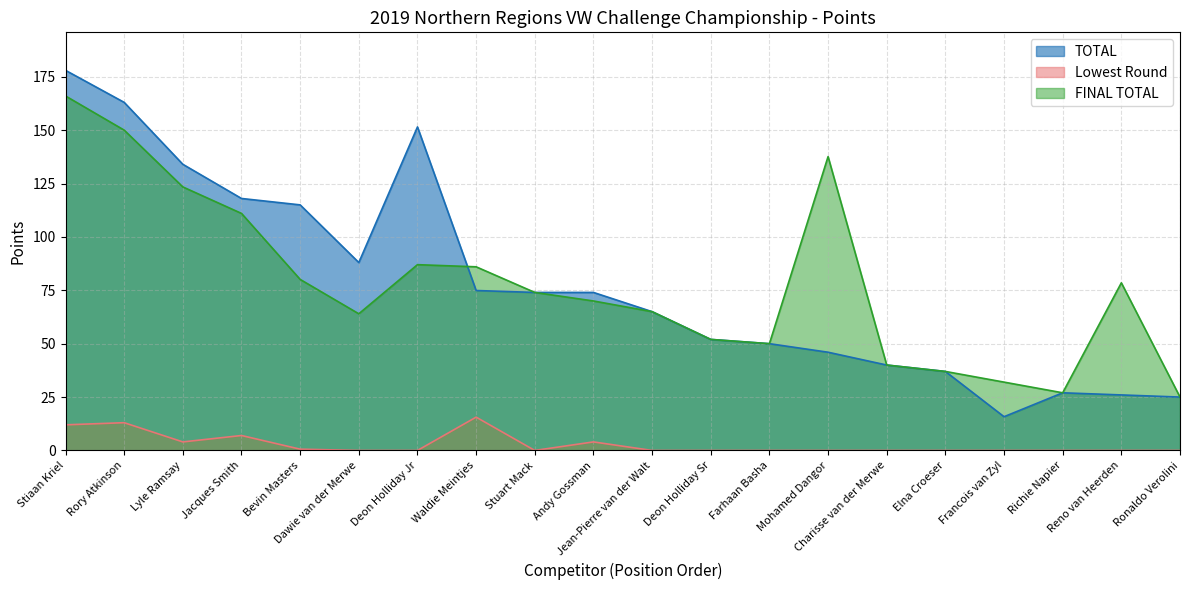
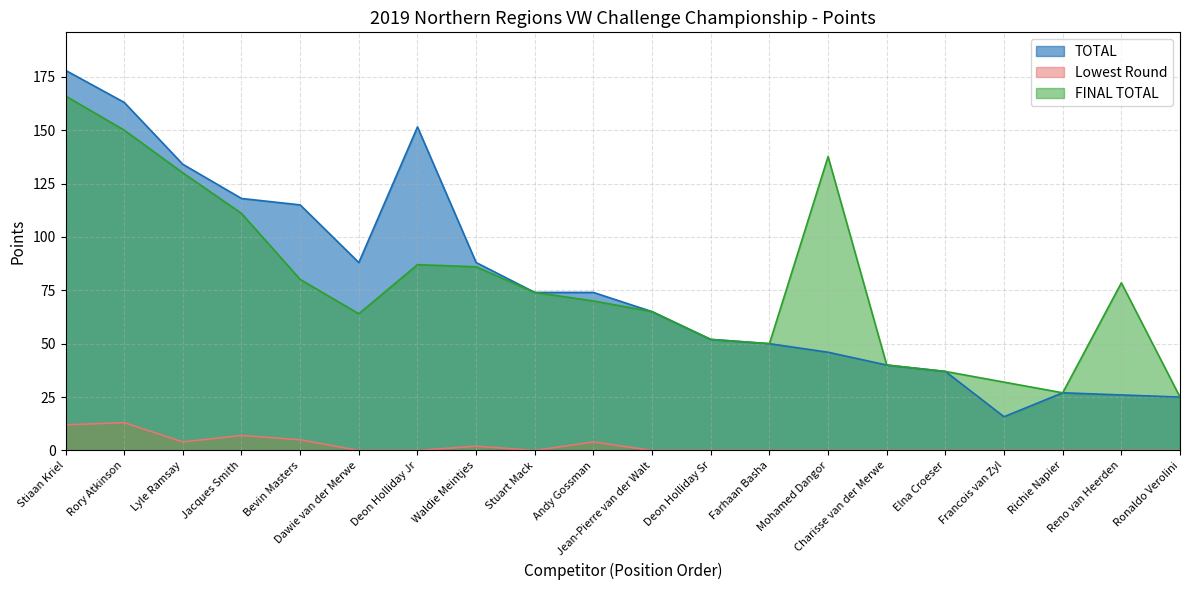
  {
    "TOTAL": {
      "Stiaan Kriel": 178,
      "Rory Atkinson": 163,
      "Lyle Ramsay": 134,
      "Jacques Smith": 118,
      "Bevin Masters": 115,
      "Dawie van der Merwe": 88,
      "Deon Holliday Jr": 152,
-     "Waldie Meintjes": 75,
+     "Waldie Meintjes": 88,
      "Andy Gossman": 74,
      "Mohamed Dangor": 46,
      "Francois van Zyl": 16,
      "Reno van Heerden": 26
    },
    "Lowest Round": {
      "Stiaan Kriel": 12,
      "Rory Atkinson": 13,
      "Lyle Ramsay": 4,
      "Jacques Smith": 7,
-     "Bevin Masters": 1,
+     "Bevin Masters": 5,
      "Dawie van der Merwe": 0,
      "Deon Holliday Jr": 0,
-     "Waldie Meintjes": 16,
+     "Waldie Meintjes": 2,
      "Stuart Mack": 0,
      "Andy Gossman": 4,
      "Jean-Pierre van der Walt": 0,
      "Deon Holliday Sr": 0,
      "Farhaan Basha": 0,
      "Mohamed Dangor": 0,
      "Charisse van der Merwe": 0,
      "Elna Croeser": 0,
      "Francois van Zyl": 0,
      "Richie Napier": 0,
      "Reno van Heerden": 0,
      "Ronaldo Verolini": 0
    },
    "FINAL TOTAL": {
      "Stiaan Kriel": 166,
      "Rory Atkinson": 150,
-     "Lyle Ramsay": 123,
+     "Lyle Ramsay": 130,
      "Jacques Smith": 111,
      "Bevin Masters": 80,
      "Dawie van der Merwe": 64,
      "Deon Holliday Jr": 87,
      "Waldie Meintjes": 86,
      "Andy Gossman": 70,
      "Mohamed Dangor": 138,
      "Francois van Zyl": 32,
      "Reno van Heerden": 79
    }
  }
